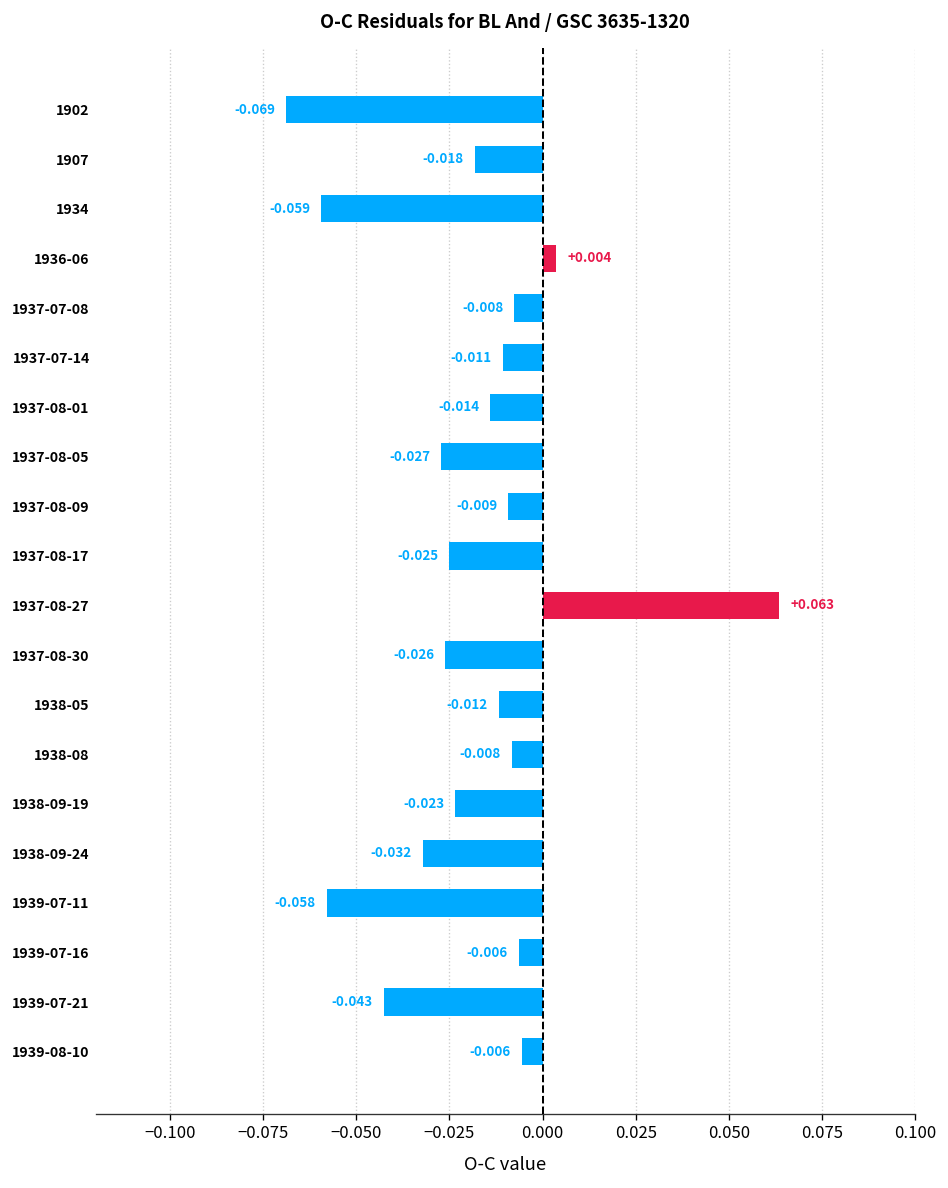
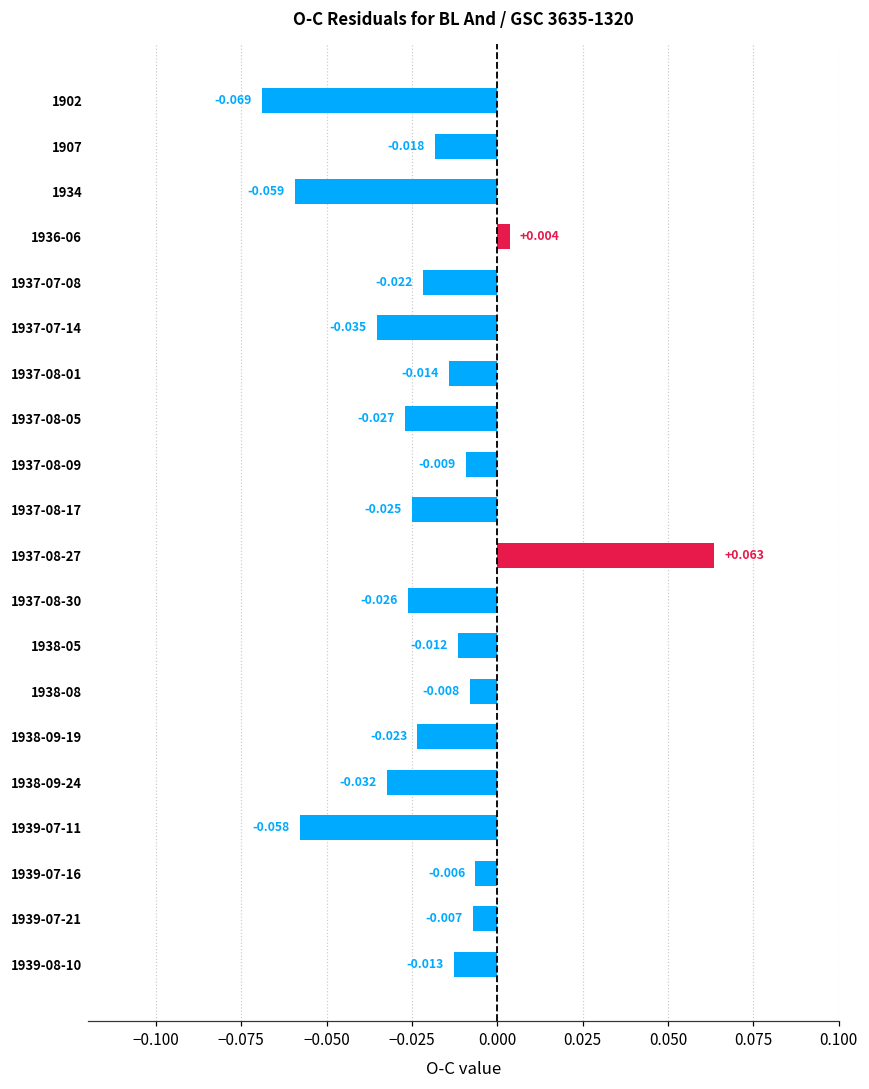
  {
    "1902": "-0.069",
    "1907": "-0.018",
    "1934": "-0.059",
    "1936-06": "+0.004",
-   "1937-07-08": "-0.008",
-   "1937-07-14": "-0.011",
+   "1937-07-08": "-0.022",
+   "1937-07-14": "-0.035",
    "1937-08-01": "-0.014",
    "1937-08-05": "-0.027",
    "1937-08-09": "-0.009",
    "1937-08-17": "-0.025",
    "1937-08-27": "+0.063",
    "1937-08-30": "-0.026",
    "1938-05": "-0.012",
    "1938-08": "-0.008",
    "1938-09-19": "-0.023",
    "1938-09-24": "-0.032",
    "1939-07-11": "-0.058",
    "1939-07-16": "-0.006",
-   "1939-07-21": "-0.043",
-   "1939-08-10": "-0.006"
+   "1939-07-21": "-0.007",
+   "1939-08-10": "-0.013"
  }
